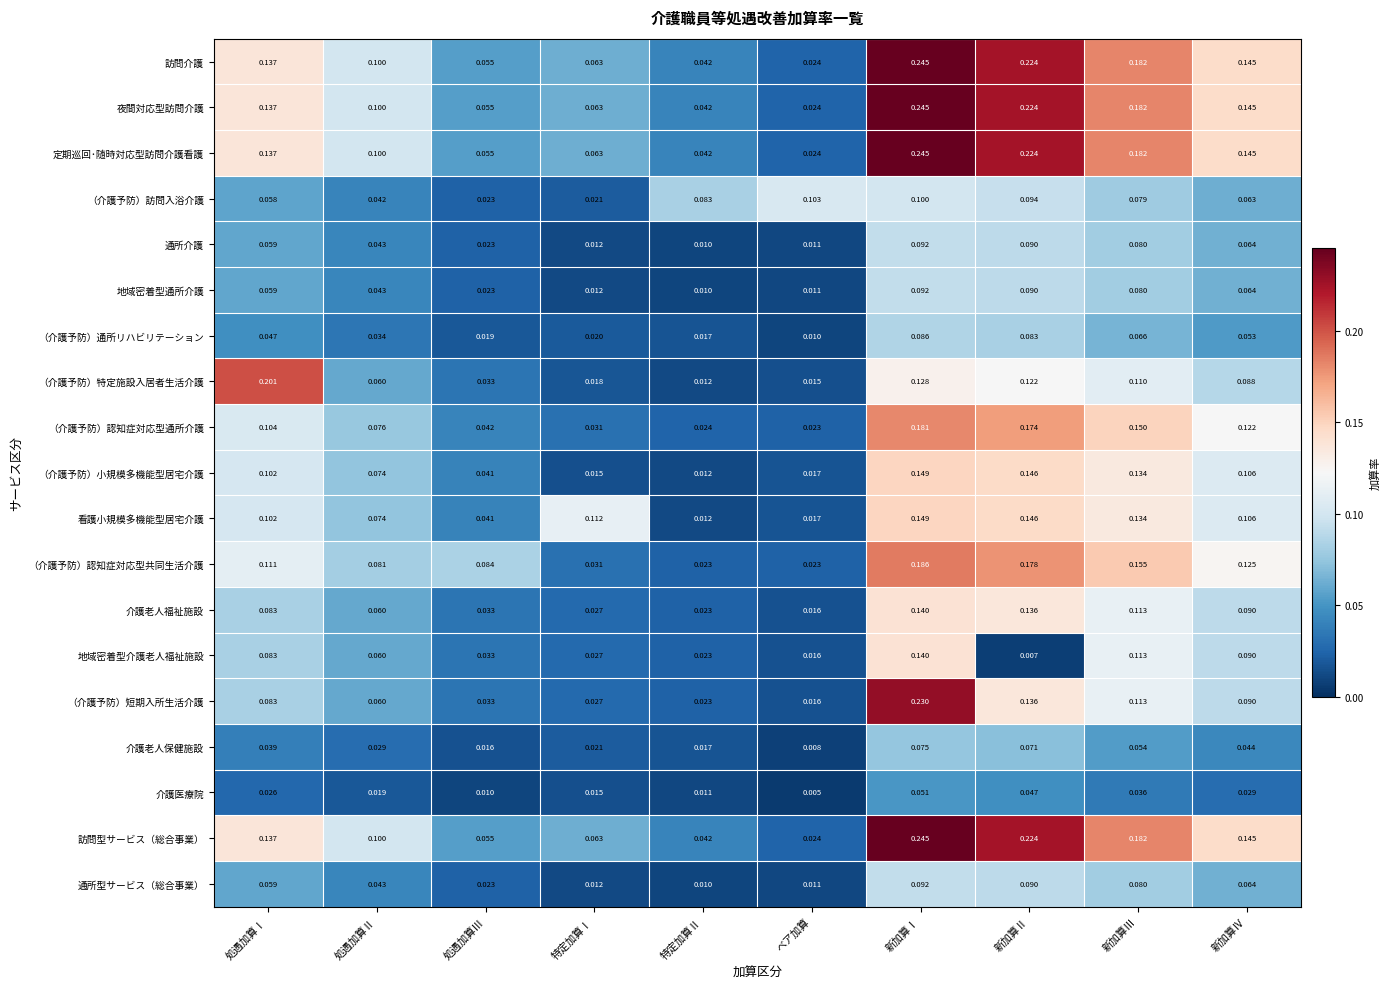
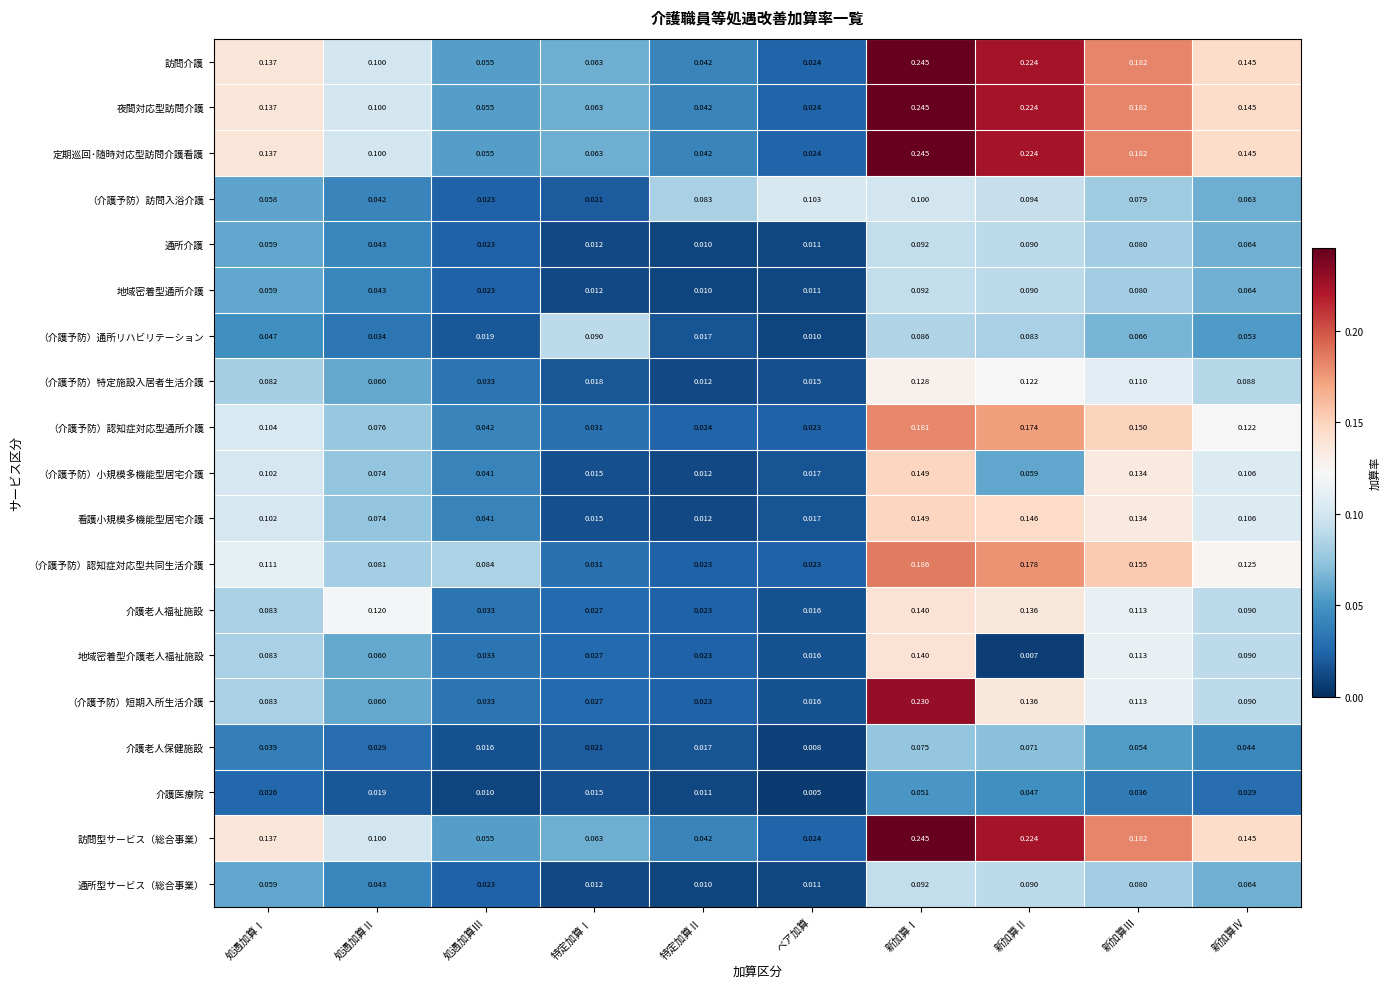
  {
    "訪問介護": {
      "処遇加算Ⅰ": 0.137,
      "処遇加算Ⅱ": 0.100,
      "処遇加算Ⅲ": 0.055,
      "特定加算Ⅰ": 0.063,
      "特定加算Ⅱ": 0.042,
      "ベア加算": 0.024,
      "新加算Ⅰ": 0.245,
      "新加算Ⅱ": 0.224,
      "新加算Ⅲ": 0.182,
      "新加算Ⅳ": 0.145
    },
    "夜間対応型訪問介護": {
      "処遇加算Ⅰ": 0.137,
      "処遇加算Ⅱ": 0.100,
      "処遇加算Ⅲ": 0.055,
      "特定加算Ⅰ": 0.063,
      "特定加算Ⅱ": 0.042,
      "ベア加算": 0.024,
      "新加算Ⅰ": 0.245,
      "新加算Ⅱ": 0.224,
      "新加算Ⅲ": 0.182,
      "新加算Ⅳ": 0.145
    },
    "定期巡回･随時対応型訪問介護看護": {
      "処遇加算Ⅰ": 0.137,
      "処遇加算Ⅱ": 0.100,
      "処遇加算Ⅲ": 0.055,
      "特定加算Ⅰ": 0.063,
      "特定加算Ⅱ": 0.042,
      "ベア加算": 0.024,
      "新加算Ⅰ": 0.245,
      "新加算Ⅱ": 0.224,
      "新加算Ⅲ": 0.182,
      "新加算Ⅳ": 0.145
    },
    "（介護予防）訪問入浴介護": {
      "処遇加算Ⅰ": 0.058,
      "処遇加算Ⅱ": 0.042,
      "処遇加算Ⅲ": 0.023,
      "特定加算Ⅰ": 0.021,
      "特定加算Ⅱ": 0.083,
      "ベア加算": 0.103,
      "新加算Ⅰ": 0.100,
      "新加算Ⅱ": 0.094,
      "新加算Ⅲ": 0.079,
      "新加算Ⅳ": 0.063
    },
    "通所介護": {
      "処遇加算Ⅰ": 0.059,
      "処遇加算Ⅱ": 0.043,
      "処遇加算Ⅲ": 0.023,
      "特定加算Ⅰ": 0.012,
      "特定加算Ⅱ": 0.010,
      "ベア加算": 0.011,
      "新加算Ⅰ": 0.092,
      "新加算Ⅱ": 0.090,
      "新加算Ⅲ": 0.080,
      "新加算Ⅳ": 0.064
    },
    "地域密着型通所介護": {
      "処遇加算Ⅰ": 0.059,
      "処遇加算Ⅱ": 0.043,
      "処遇加算Ⅲ": 0.023,
      "特定加算Ⅰ": 0.012,
      "特定加算Ⅱ": 0.010,
      "ベア加算": 0.011,
      "新加算Ⅰ": 0.092,
      "新加算Ⅱ": 0.090,
      "新加算Ⅲ": 0.080,
      "新加算Ⅳ": 0.064
    },
    "（介護予防）通所リハビリテーション": {
      "処遇加算Ⅰ": 0.047,
      "処遇加算Ⅱ": 0.034,
      "処遇加算Ⅲ": 0.019,
-     "特定加算Ⅰ": 0.020,
+     "特定加算Ⅰ": 0.090,
      "特定加算Ⅱ": 0.017,
      "ベア加算": 0.010,
      "新加算Ⅰ": 0.086,
      "新加算Ⅱ": 0.083,
      "新加算Ⅲ": 0.066,
      "新加算Ⅳ": 0.053
    },
    "（介護予防）特定施設入居者生活介護": {
-     "処遇加算Ⅰ": 0.201,
+     "処遇加算Ⅰ": 0.082,
      "処遇加算Ⅱ": 0.060,
      "処遇加算Ⅲ": 0.033,
      "特定加算Ⅰ": 0.018,
      "特定加算Ⅱ": 0.012,
      "ベア加算": 0.015,
      "新加算Ⅰ": 0.128,
      "新加算Ⅱ": 0.122,
      "新加算Ⅲ": 0.110,
      "新加算Ⅳ": 0.088
    },
    "（介護予防）認知症対応型通所介護": {
      "処遇加算Ⅰ": 0.104,
      "処遇加算Ⅱ": 0.076,
      "処遇加算Ⅲ": 0.042,
      "特定加算Ⅰ": 0.031,
      "特定加算Ⅱ": 0.024,
      "ベア加算": 0.023,
      "新加算Ⅰ": 0.181,
      "新加算Ⅱ": 0.174,
      "新加算Ⅲ": 0.150,
      "新加算Ⅳ": 0.122
    },
    "（介護予防）小規模多機能型居宅介護": {
      "処遇加算Ⅰ": 0.102,
      "処遇加算Ⅱ": 0.074,
      "処遇加算Ⅲ": 0.041,
      "特定加算Ⅰ": 0.015,
      "特定加算Ⅱ": 0.012,
      "ベア加算": 0.017,
      "新加算Ⅰ": 0.149,
-     "新加算Ⅱ": 0.146,
+     "新加算Ⅱ": 0.059,
      "新加算Ⅲ": 0.134,
      "新加算Ⅳ": 0.106
    },
    "看護小規模多機能型居宅介護": {
      "処遇加算Ⅰ": 0.102,
      "処遇加算Ⅱ": 0.074,
      "処遇加算Ⅲ": 0.041,
-     "特定加算Ⅰ": 0.112,
+     "特定加算Ⅰ": 0.015,
      "特定加算Ⅱ": 0.012,
      "ベア加算": 0.017,
      "新加算Ⅰ": 0.149,
      "新加算Ⅱ": 0.146,
      "新加算Ⅲ": 0.134,
      "新加算Ⅳ": 0.106
    },
    "（介護予防）認知症対応型共同生活介護": {
      "処遇加算Ⅰ": 0.111,
      "処遇加算Ⅱ": 0.081,
      "処遇加算Ⅲ": 0.084,
      "特定加算Ⅰ": 0.031,
      "特定加算Ⅱ": 0.023,
      "ベア加算": 0.023,
      "新加算Ⅰ": 0.186,
      "新加算Ⅱ": 0.178,
      "新加算Ⅲ": 0.155,
      "新加算Ⅳ": 0.125
    },
    "介護老人福祉施設": {
      "処遇加算Ⅰ": 0.083,
-     "処遇加算Ⅱ": 0.060,
+     "処遇加算Ⅱ": 0.120,
      "処遇加算Ⅲ": 0.033,
      "特定加算Ⅰ": 0.027,
      "特定加算Ⅱ": 0.023,
      "ベア加算": 0.016,
      "新加算Ⅰ": 0.140,
      "新加算Ⅱ": 0.136,
      "新加算Ⅲ": 0.113,
      "新加算Ⅳ": 0.090
    },
    "地域密着型介護老人福祉施設": {
      "処遇加算Ⅰ": 0.083,
      "処遇加算Ⅱ": 0.060,
      "処遇加算Ⅲ": 0.033,
      "特定加算Ⅰ": 0.027,
      "特定加算Ⅱ": 0.023,
      "ベア加算": 0.016,
      "新加算Ⅰ": 0.140,
      "新加算Ⅱ": 0.007,
      "新加算Ⅲ": 0.113,
      "新加算Ⅳ": 0.090
    },
    "（介護予防）短期入所生活介護": {
      "処遇加算Ⅰ": 0.083,
      "処遇加算Ⅱ": 0.060,
      "処遇加算Ⅲ": 0.033,
      "特定加算Ⅰ": 0.027,
      "特定加算Ⅱ": 0.023,
      "ベア加算": 0.016,
      "新加算Ⅰ": 0.230,
      "新加算Ⅱ": 0.136,
      "新加算Ⅲ": 0.113,
      "新加算Ⅳ": 0.090
    },
    "介護老人保健施設": {
      "処遇加算Ⅰ": 0.039,
      "処遇加算Ⅱ": 0.029,
      "処遇加算Ⅲ": 0.016,
      "特定加算Ⅰ": 0.021,
      "特定加算Ⅱ": 0.017,
      "ベア加算": 0.008,
      "新加算Ⅰ": 0.075,
      "新加算Ⅱ": 0.071,
      "新加算Ⅲ": 0.054,
      "新加算Ⅳ": 0.044
    },
    "介護医療院": {
      "処遇加算Ⅰ": 0.026,
      "処遇加算Ⅱ": 0.019,
      "処遇加算Ⅲ": 0.010,
      "特定加算Ⅰ": 0.015,
      "特定加算Ⅱ": 0.011,
      "ベア加算": 0.005,
      "新加算Ⅰ": 0.051,
      "新加算Ⅱ": 0.047,
      "新加算Ⅲ": 0.036,
      "新加算Ⅳ": 0.029
    },
    "訪問型サービス（総合事業）": {
      "処遇加算Ⅰ": 0.137,
      "処遇加算Ⅱ": 0.100,
      "処遇加算Ⅲ": 0.055,
      "特定加算Ⅰ": 0.063,
      "特定加算Ⅱ": 0.042,
      "ベア加算": 0.024,
      "新加算Ⅰ": 0.245,
      "新加算Ⅱ": 0.224,
      "新加算Ⅲ": 0.182,
      "新加算Ⅳ": 0.145
    },
    "通所型サービス（総合事業）": {
      "処遇加算Ⅰ": 0.059,
      "処遇加算Ⅱ": 0.043,
      "処遇加算Ⅲ": 0.023,
      "特定加算Ⅰ": 0.012,
      "特定加算Ⅱ": 0.010,
      "ベア加算": 0.011,
      "新加算Ⅰ": 0.092,
      "新加算Ⅱ": 0.090,
      "新加算Ⅲ": 0.080,
      "新加算Ⅳ": 0.064
    }
  }
